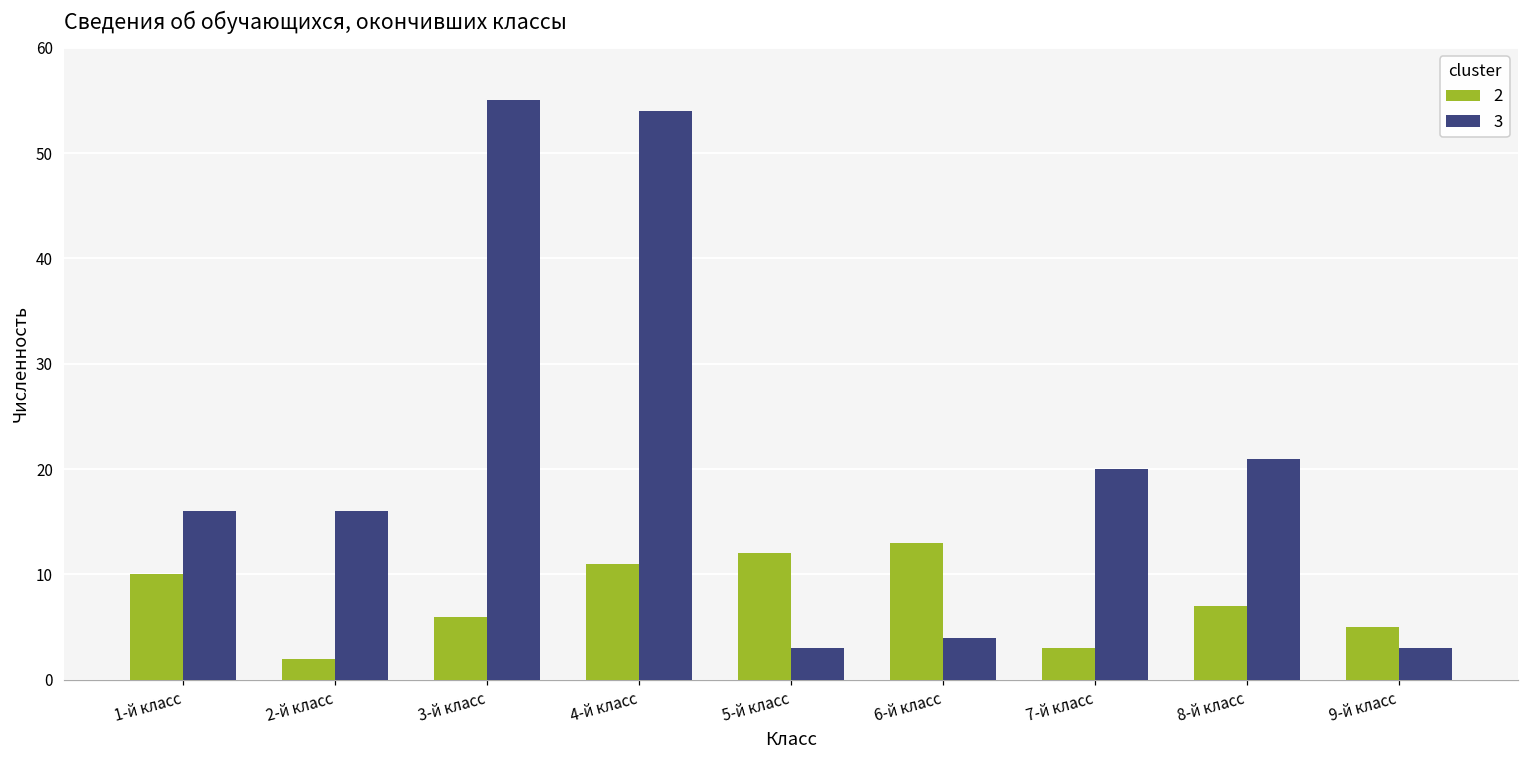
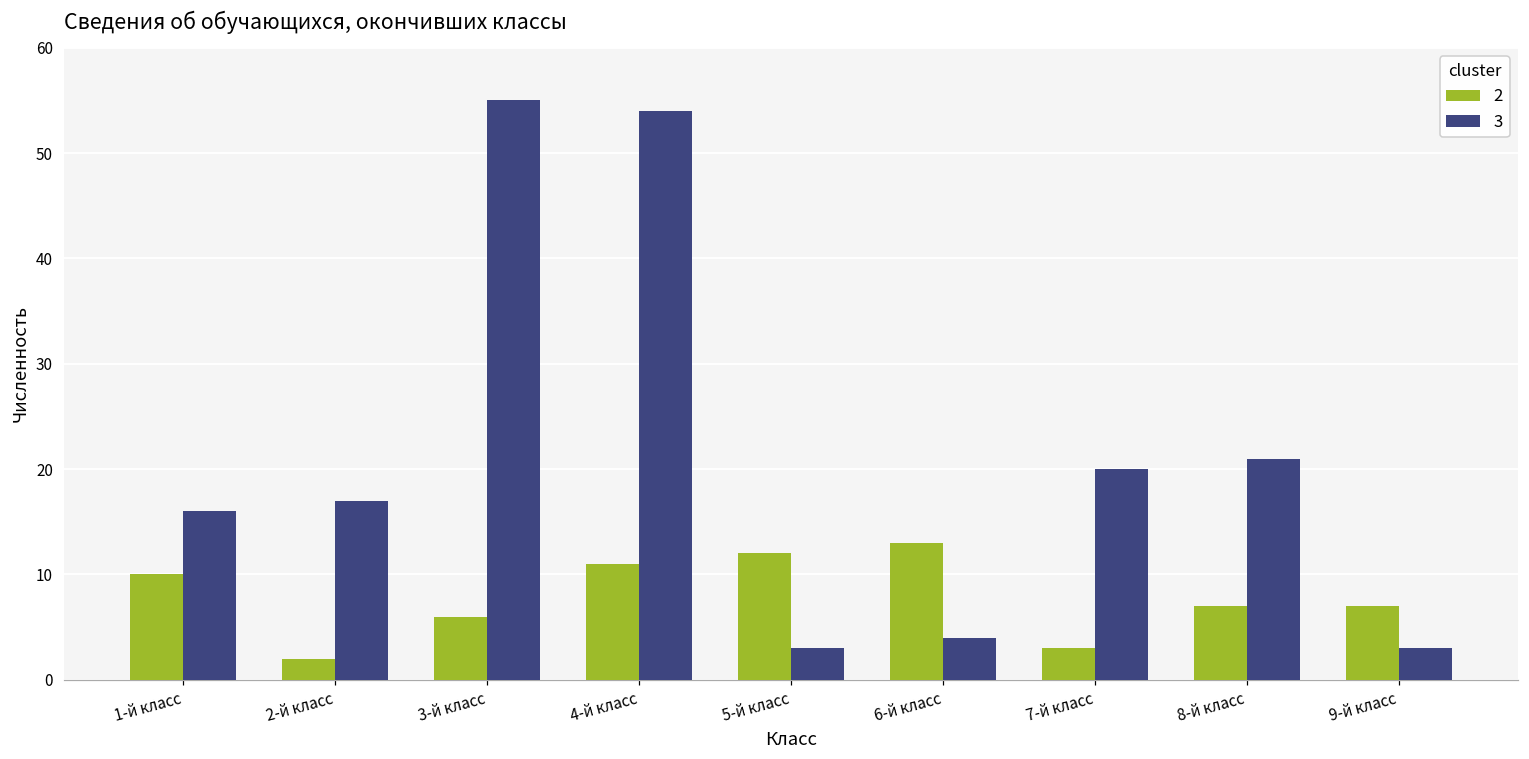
  {
    "2": {
      "1-й класс": 10,
      "2-й класс": 2,
      "3-й класс": 6,
      "4-й класс": 11,
      "5-й класс": 12,
      "6-й класс": 13,
      "7-й класс": 3,
      "8-й класс": 7,
-     "9-й класс": 5
+     "9-й класс": 7
    },
    "3": {
      "1-й класс": 16,
-     "2-й класс": 16,
+     "2-й класс": 17,
      "3-й класс": 55,
      "4-й класс": 54,
      "5-й класс": 3,
      "6-й класс": 4,
      "7-й класс": 20,
      "8-й класс": 21,
      "9-й класс": 3
    }
  }
